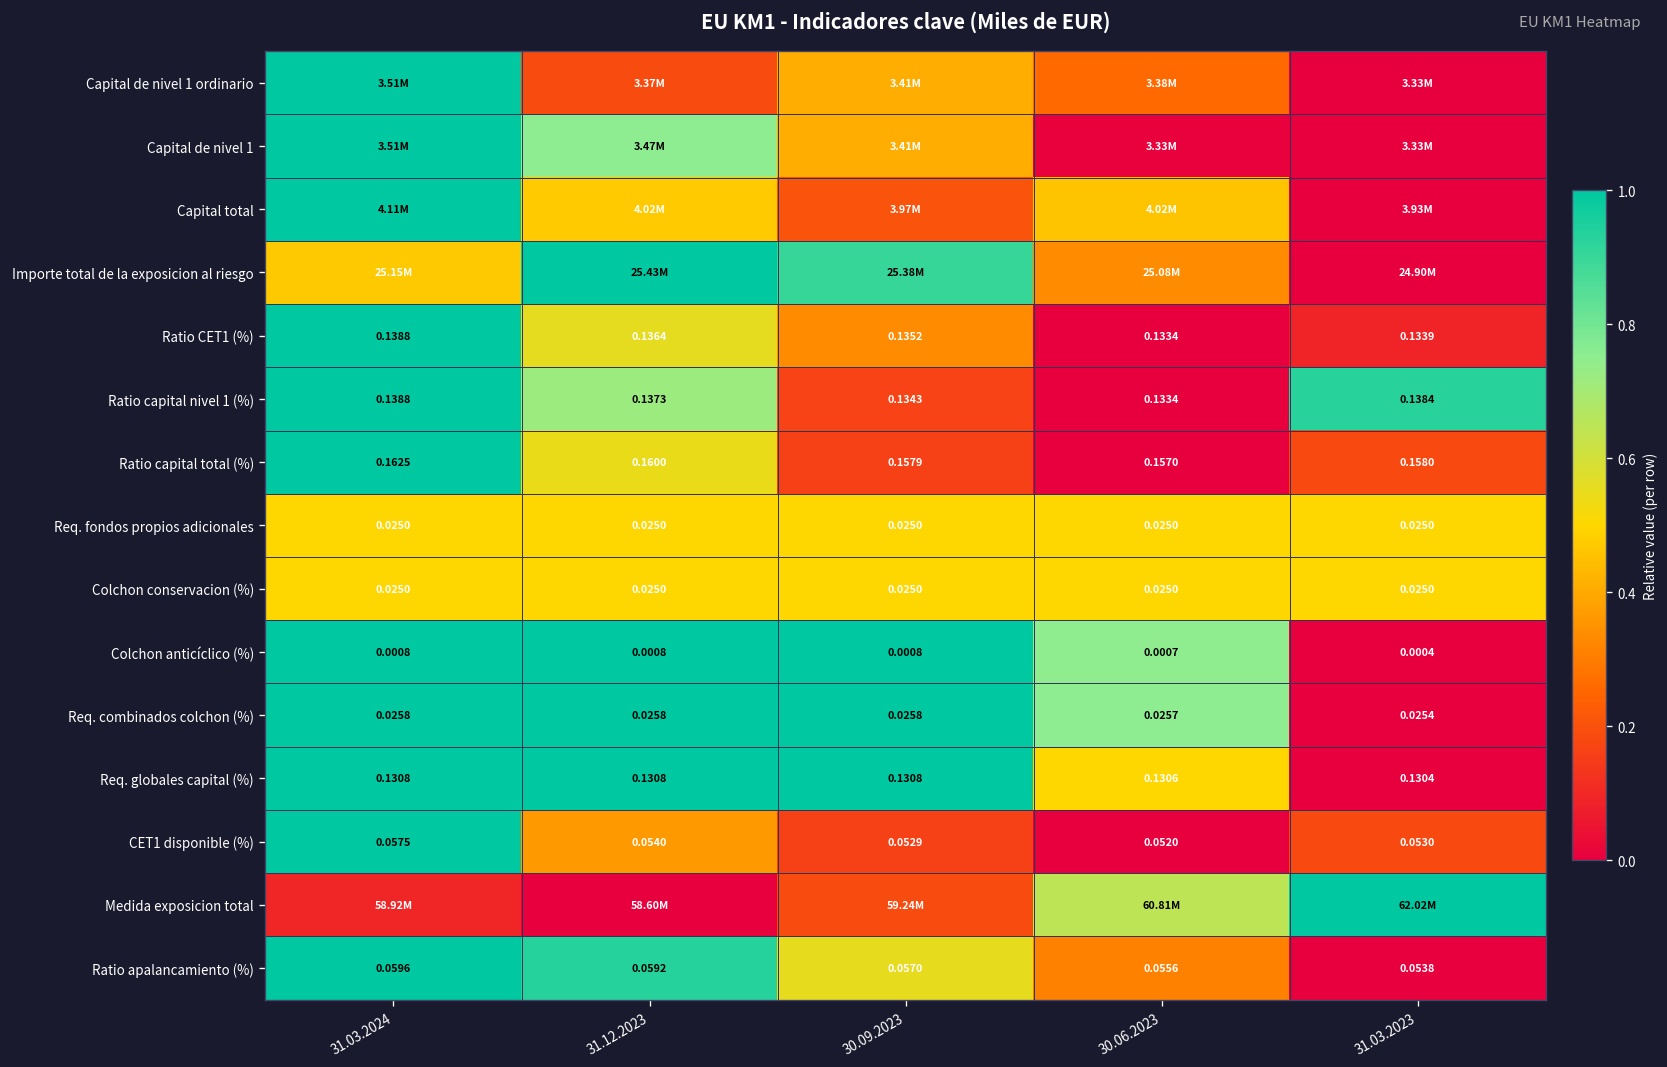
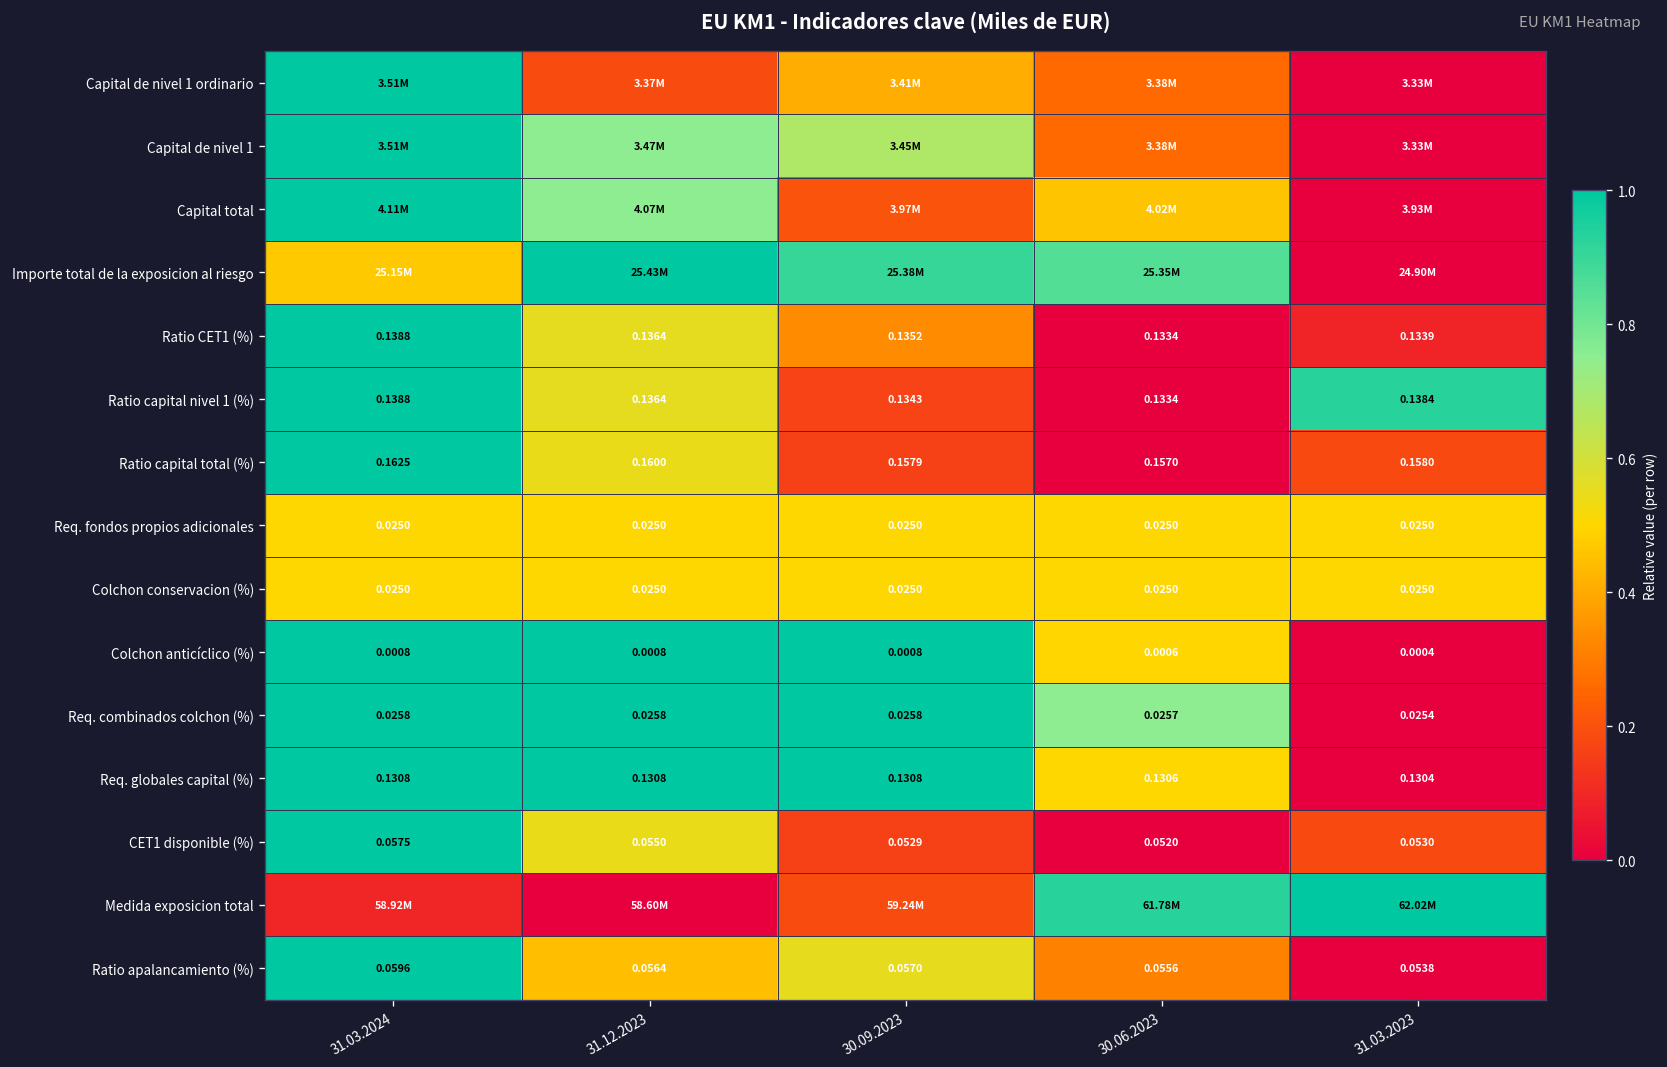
  {
    "Capital de nivel 1 ordinario": {
      "31.03.2024": "3.51M",
      "31.12.2023": "3.37M",
      "30.09.2023": "3.41M",
      "30.06.2023": "3.38M",
      "31.03.2023": "3.33M"
    },
    "Capital de nivel 1": {
      "31.03.2024": "3.51M",
      "31.12.2023": "3.47M",
-     "30.09.2023": "3.41M",
-     "30.06.2023": "3.33M",
+     "30.09.2023": "3.45M",
+     "30.06.2023": "3.38M",
      "31.03.2023": "3.33M"
    },
    "Capital total": {
      "31.03.2024": "4.11M",
-     "31.12.2023": "4.02M",
+     "31.12.2023": "4.07M",
      "30.09.2023": "3.97M",
      "30.06.2023": "4.02M",
      "31.03.2023": "3.93M"
    },
    "Importe total de la exposicion al riesgo": {
      "31.03.2024": "25.15M",
      "31.12.2023": "25.43M",
      "30.09.2023": "25.38M",
-     "30.06.2023": "25.08M",
+     "30.06.2023": "25.35M",
      "31.03.2023": "24.90M"
    },
    "Ratio CET1 (%)": {
      "31.03.2024": "0.1388",
      "31.12.2023": "0.1364",
      "30.09.2023": "0.1352",
      "30.06.2023": "0.1334",
      "31.03.2023": "0.1339"
    },
    "Ratio capital nivel 1 (%)": {
      "31.03.2024": "0.1388",
-     "31.12.2023": "0.1373",
+     "31.12.2023": "0.1364",
      "30.09.2023": "0.1343",
      "30.06.2023": "0.1334",
      "31.03.2023": "0.1384"
    },
    "Ratio capital total (%)": {
      "31.03.2024": "0.1625",
      "31.12.2023": "0.1600",
      "30.09.2023": "0.1579",
      "30.06.2023": "0.1570",
      "31.03.2023": "0.1580"
    },
    "Req. fondos propios adicionales": {
      "31.03.2024": "0.0250",
      "31.12.2023": "0.0250",
      "30.09.2023": "0.0250",
      "30.06.2023": "0.0250",
      "31.03.2023": "0.0250"
    },
    "Colchon conservacion (%)": {
      "31.03.2024": "0.0250",
      "31.12.2023": "0.0250",
      "30.09.2023": "0.0250",
      "30.06.2023": "0.0250",
      "31.03.2023": "0.0250"
    },
    "Colchon anticíclico (%)": {
      "31.03.2024": "0.0008",
      "31.12.2023": "0.0008",
      "30.09.2023": "0.0008",
-     "30.06.2023": "0.0007",
+     "30.06.2023": "0.0006",
      "31.03.2023": "0.0004"
    },
    "Req. combinados colchon (%)": {
      "31.03.2024": "0.0258",
      "31.12.2023": "0.0258",
      "30.09.2023": "0.0258",
      "30.06.2023": "0.0257",
      "31.03.2023": "0.0254"
    },
    "Req. globales capital (%)": {
      "31.03.2024": "0.1308",
      "31.12.2023": "0.1308",
      "30.09.2023": "0.1308",
      "30.06.2023": "0.1306",
      "31.03.2023": "0.1304"
    },
    "CET1 disponible (%)": {
      "31.03.2024": "0.0575",
-     "31.12.2023": "0.0540",
+     "31.12.2023": "0.0550",
      "30.09.2023": "0.0529",
      "30.06.2023": "0.0520",
      "31.03.2023": "0.0530"
    },
    "Medida exposicion total": {
      "31.03.2024": "58.92M",
      "31.12.2023": "58.60M",
      "30.09.2023": "59.24M",
-     "30.06.2023": "60.81M",
+     "30.06.2023": "61.78M",
      "31.03.2023": "62.02M"
    },
    "Ratio apalancamiento (%)": {
      "31.03.2024": "0.0596",
-     "31.12.2023": "0.0592",
+     "31.12.2023": "0.0564",
      "30.09.2023": "0.0570",
      "30.06.2023": "0.0556",
      "31.03.2023": "0.0538"
    }
  }
